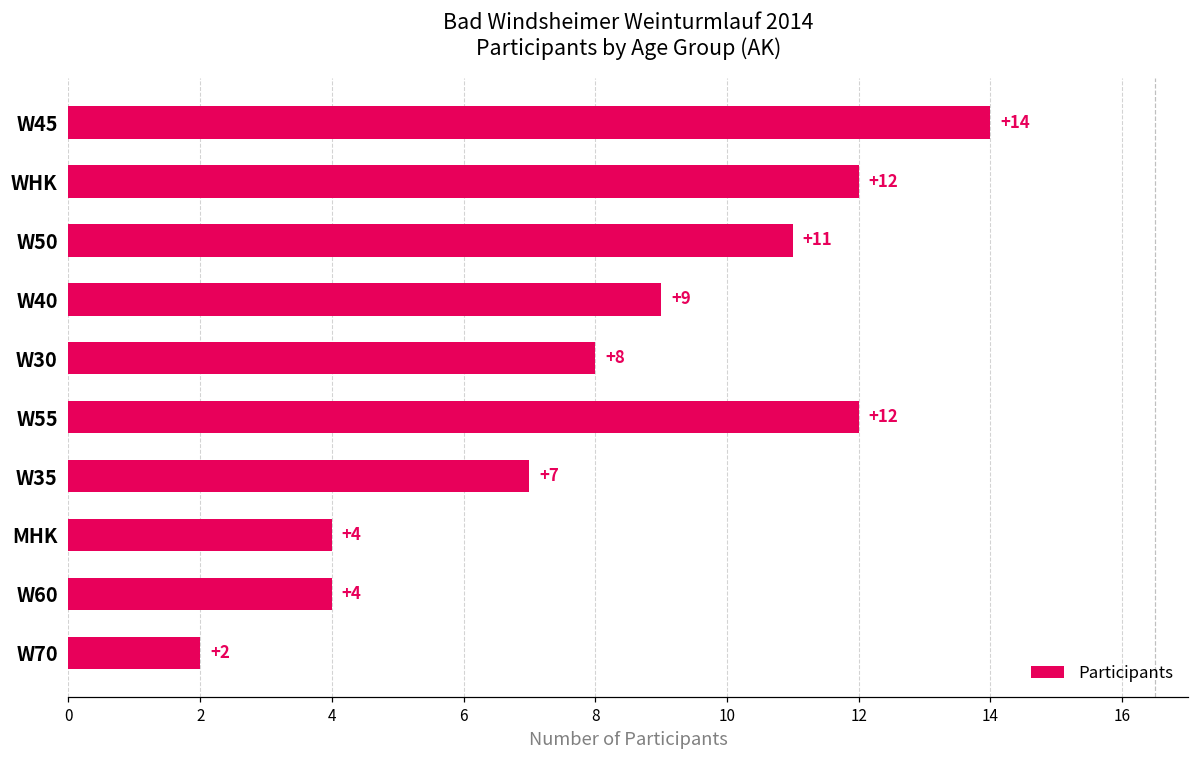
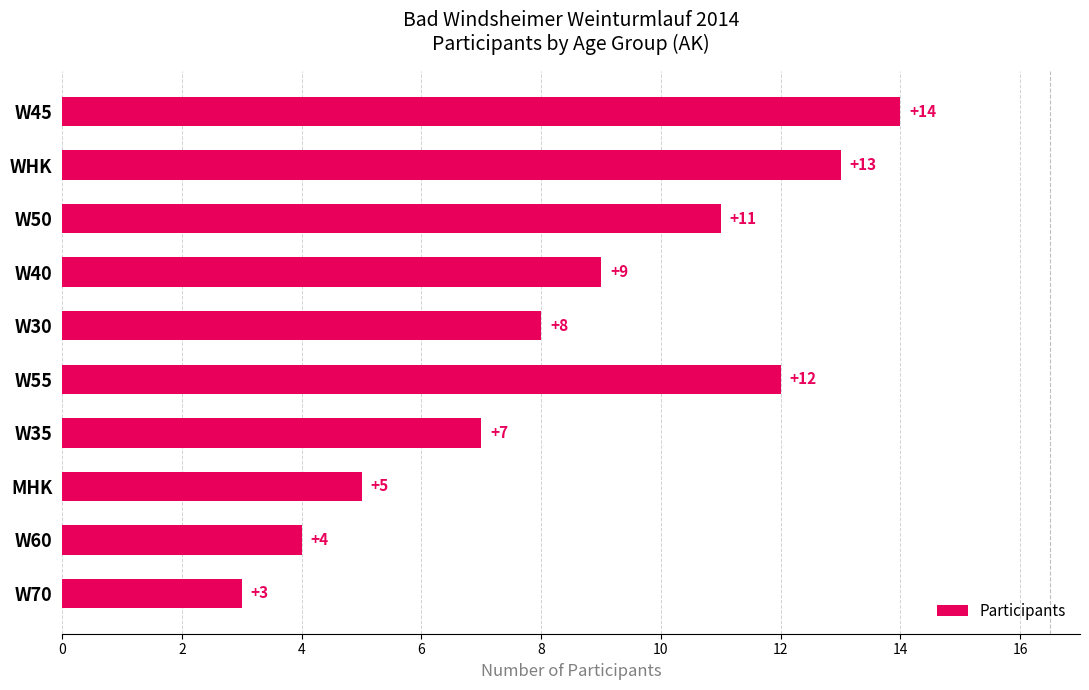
  {
    "W45": "+14",
-   "WHK": "+12",
+   "WHK": "+13",
    "W50": "+11",
    "W40": "+9",
    "W30": "+8",
    "W55": "+12",
    "W35": "+7",
-   "MHK": "+4",
+   "MHK": "+5",
    "W60": "+4",
-   "W70": "+2"
+   "W70": "+3"
  }
